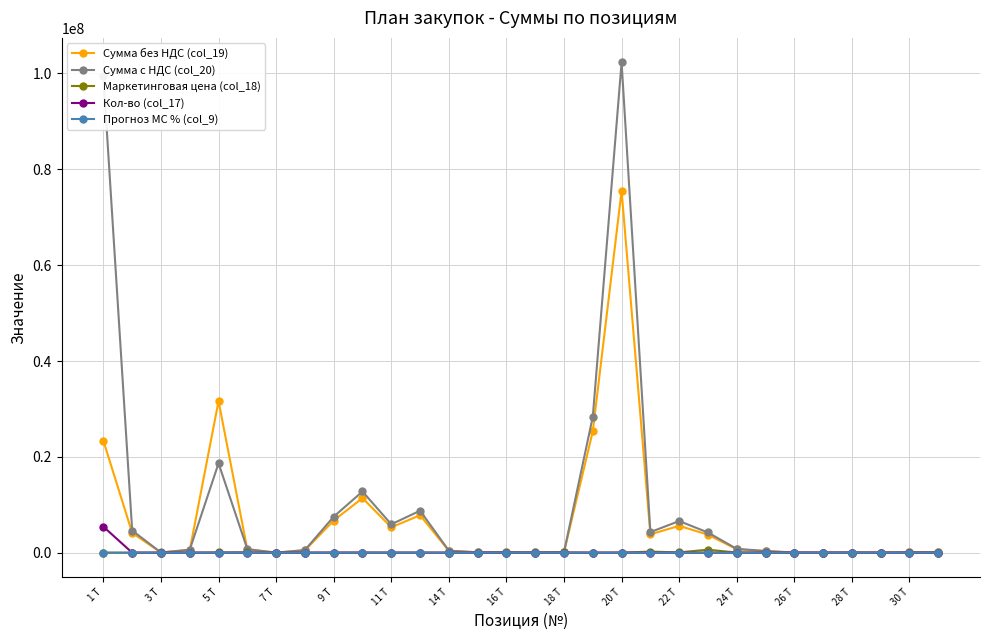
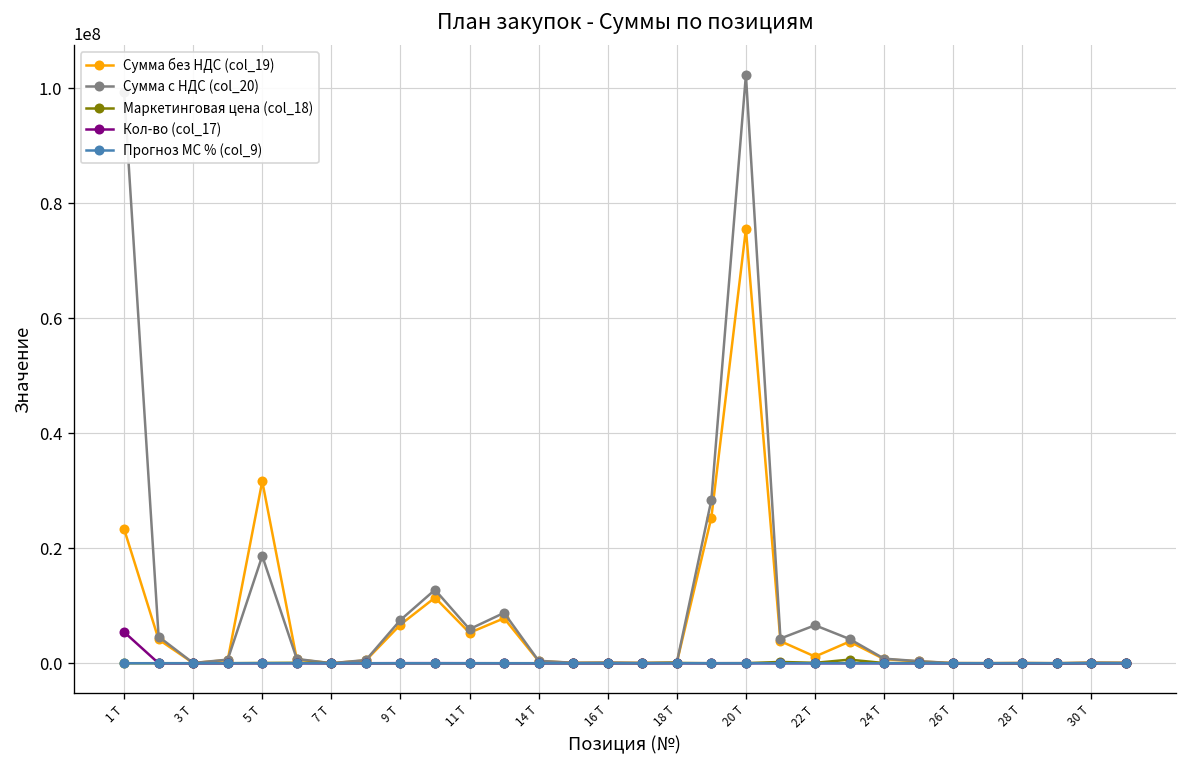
  {
    "Сумма без НДС (col_19)": {
      "1 Т": 23000000,
      "5 Т": 32000000,
      "9 Т": 7000000,
      "11 Т": 5000000,
      "20 Т": 75000000,
-     "22 Т": 6000000
+     "22 Т": 1000000
    },
    "Сумма с НДС (col_20)": {
      "5 Т": 19000000,
      "9 Т": 8000000,
      "11 Т": 6000000,
      "20 Т": 102000000,
      "22 Т": 7000000
    },
    "Кол-во (col_17)": {
      "1 Т": 5000000
    }
  }
